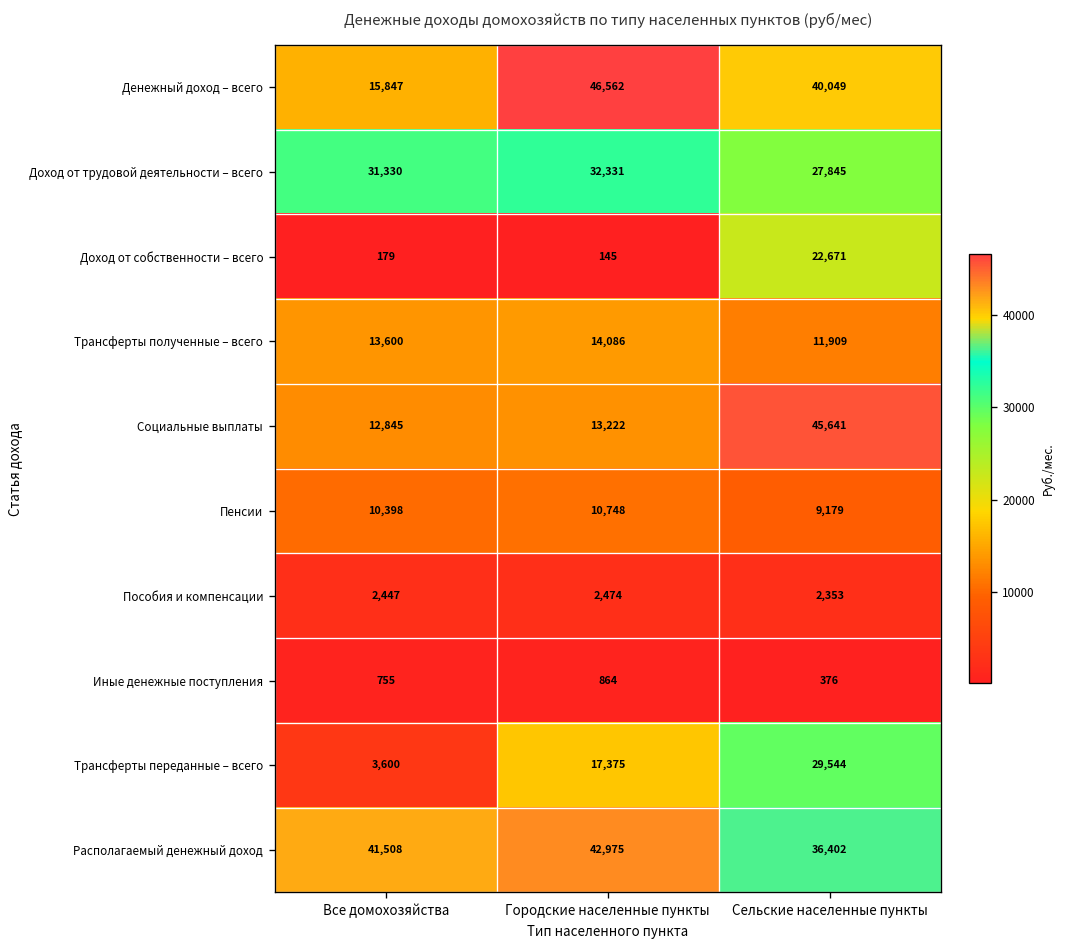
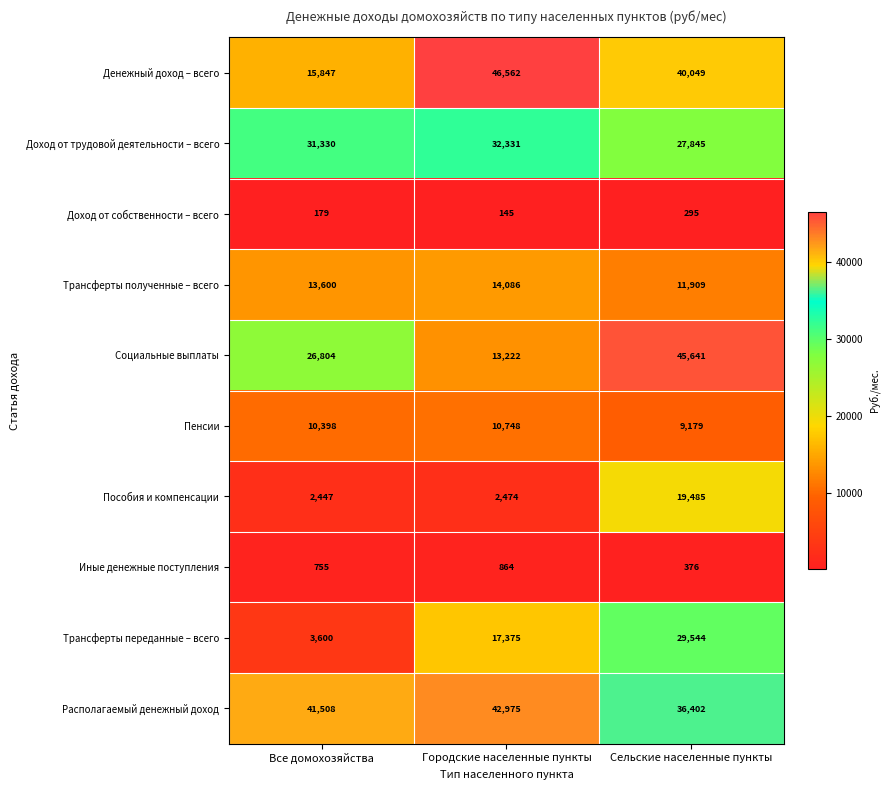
  {
    "Денежный доход – всего": {
      "Все домохозяйства": "15,847",
      "Городские населенные пункты": "46,562",
      "Сельские населенные пункты": "40,049"
    },
    "Доход от трудовой деятельности – всего": {
      "Все домохозяйства": "31,330",
      "Городские населенные пункты": "32,331",
      "Сельские населенные пункты": "27,845"
    },
    "Доход от собственности – всего": {
      "Все домохозяйства": "179",
      "Городские населенные пункты": "145",
-     "Сельские населенные пункты": "22,671"
+     "Сельские населенные пункты": "295"
    },
    "Трансферты полученные – всего": {
      "Все домохозяйства": "13,600",
      "Городские населенные пункты": "14,086",
      "Сельские населенные пункты": "11,909"
    },
    "Социальные выплаты": {
-     "Все домохозяйства": "12,845",
+     "Все домохозяйства": "26,804",
      "Городские населенные пункты": "13,222",
      "Сельские населенные пункты": "45,641"
    },
    "Пенсии": {
      "Все домохозяйства": "10,398",
      "Городские населенные пункты": "10,748",
      "Сельские населенные пункты": "9,179"
    },
    "Пособия и компенсации": {
      "Все домохозяйства": "2,447",
      "Городские населенные пункты": "2,474",
-     "Сельские населенные пункты": "2,353"
+     "Сельские населенные пункты": "19,485"
    },
    "Иные денежные поступления": {
      "Все домохозяйства": "755",
      "Городские населенные пункты": "864",
      "Сельские населенные пункты": "376"
    },
    "Трансферты переданные – всего": {
      "Все домохозяйства": "3,600",
      "Городские населенные пункты": "17,375",
      "Сельские населенные пункты": "29,544"
    },
    "Располагаемый денежный доход": {
      "Все домохозяйства": "41,508",
      "Городские населенные пункты": "42,975",
      "Сельские населенные пункты": "36,402"
    }
  }
